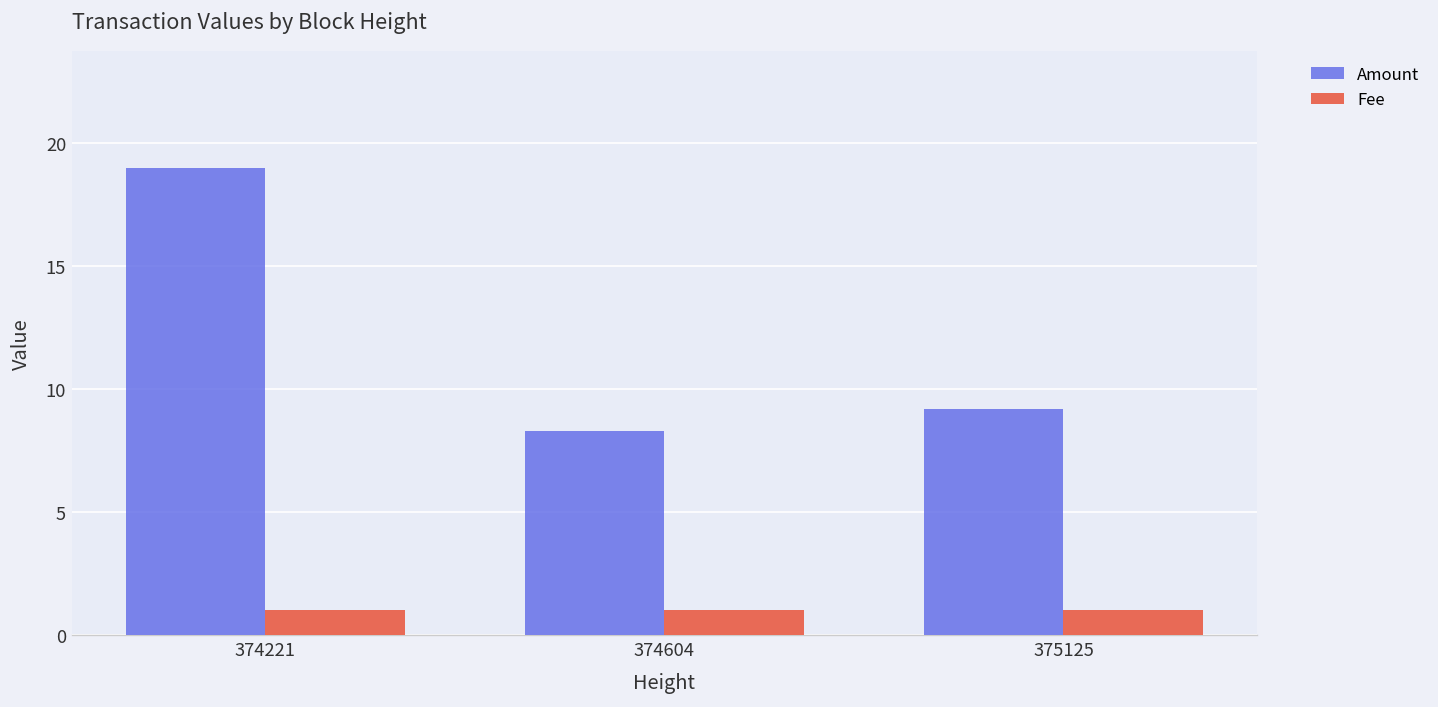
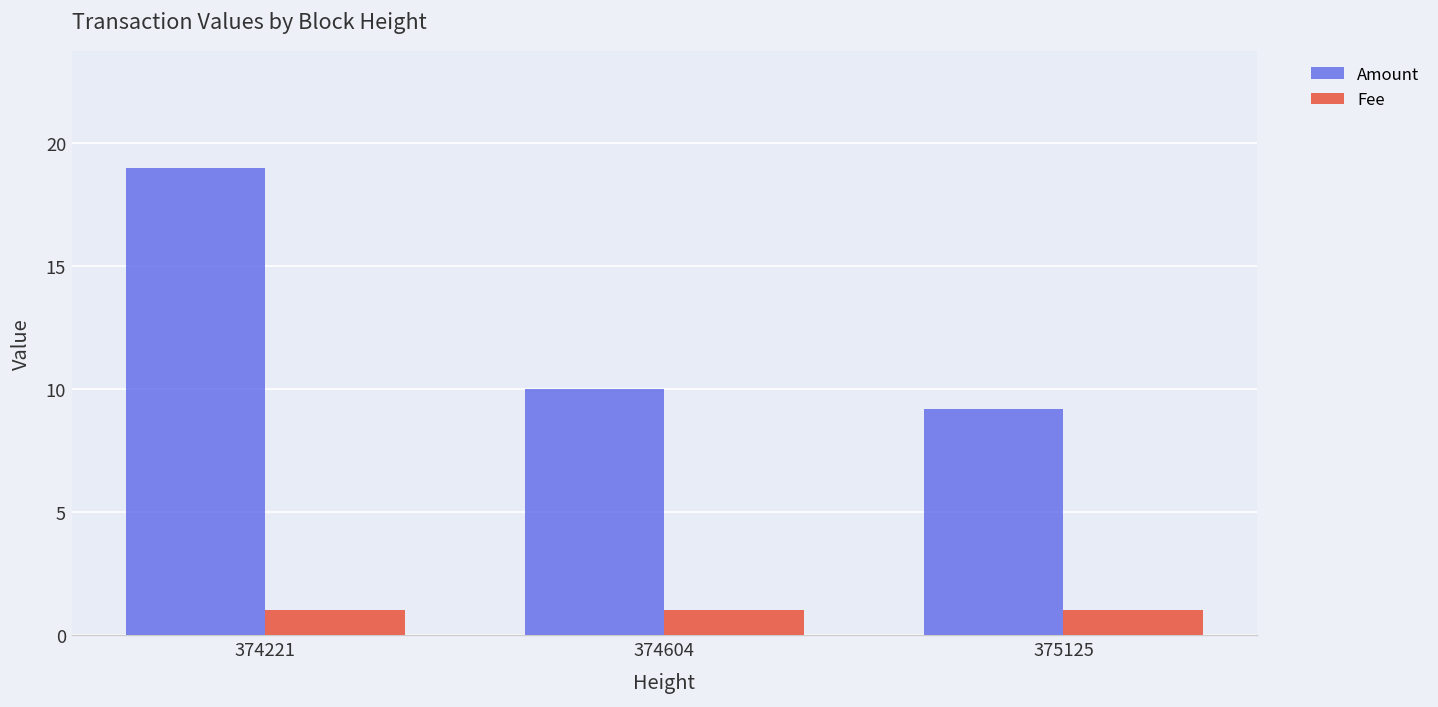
  {
    "Amount": {
      "374221": 19.0,
-     "374604": 8.3,
+     "374604": 10.0,
      "375125": 9.2
    },
    "Fee": {
      "374221": 1.0,
      "374604": 1.0,
      "375125": 1.0
    }
  }
